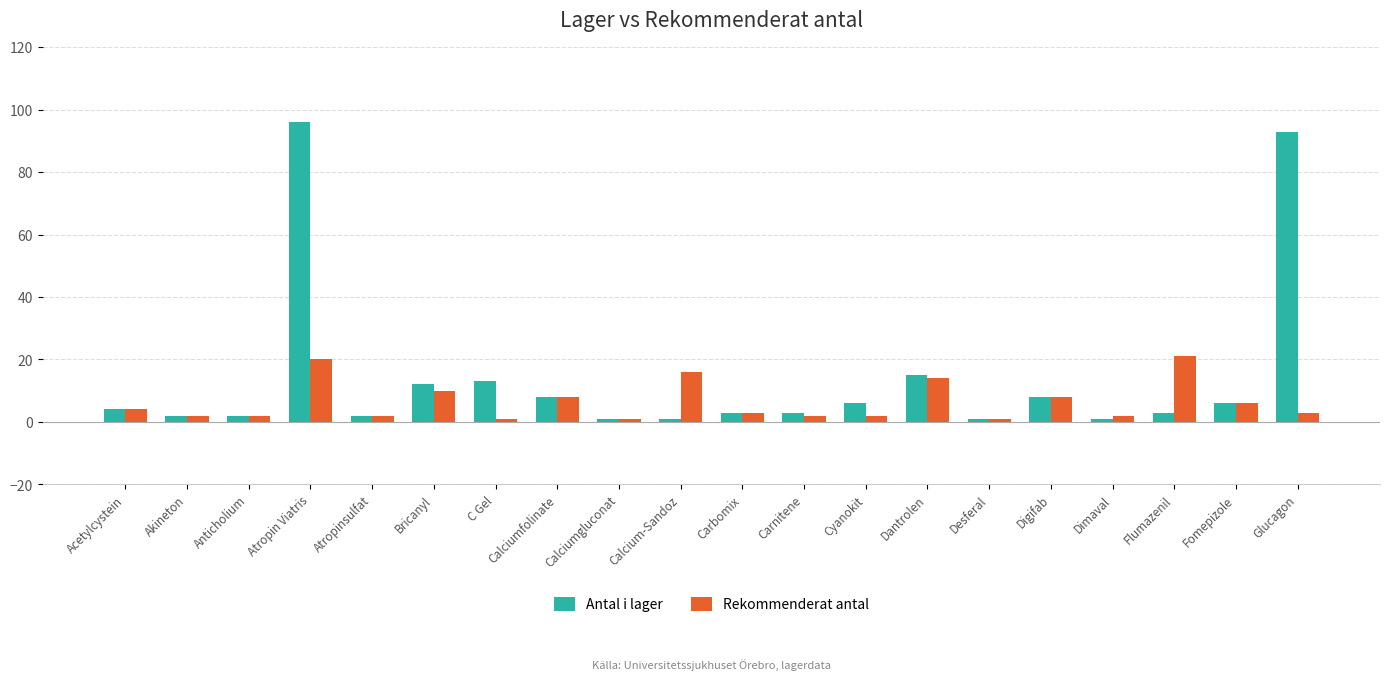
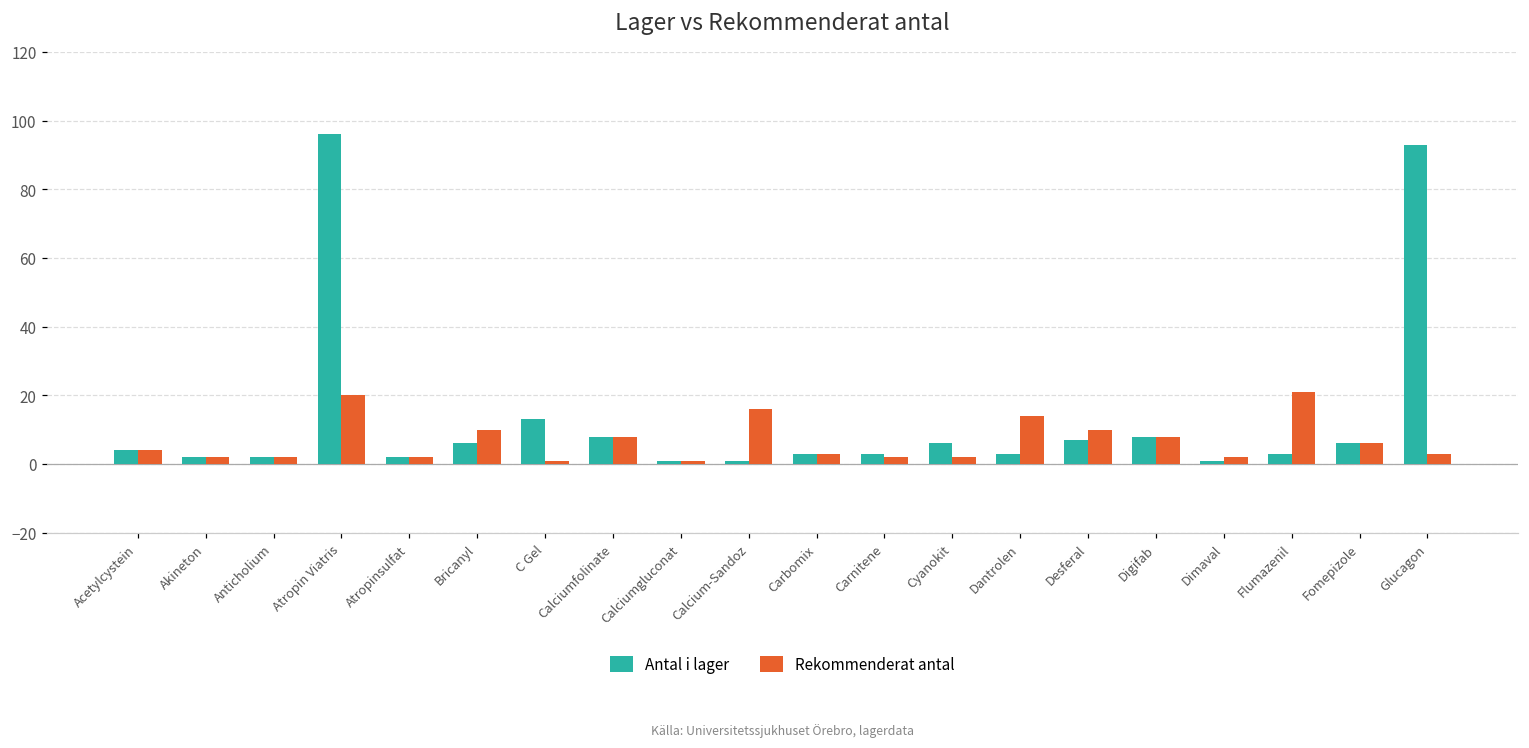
  {
    "Antal i lager": {
      "Acetylcystein": 4,
      "Akineton": 2,
      "Anticholium": 2,
      "Atropin Viatris": 96,
      "Atropinsulfat": 2,
-     "Bricanyl": 12,
+     "Bricanyl": 6,
      "C Gel": 13,
      "Calciumfolinate": 8,
      "Calciumgluconat": 1,
      "Calcium-Sandoz": 1,
      "Carbomix": 3,
      "Carnitene": 3,
      "Cyanokit": 6,
-     "Dantrolen": 15,
-     "Desferal": 1,
+     "Dantrolen": 3,
+     "Desferal": 7,
      "Digifab": 8,
      "Dimaval": 1,
      "Flumazenil": 3,
      "Fomepizole": 6,
      "Glucagon": 93
    },
    "Rekommenderat antal": {
      "Acetylcystein": 4,
      "Akineton": 2,
      "Anticholium": 2,
      "Atropin Viatris": 20,
      "Atropinsulfat": 2,
      "Bricanyl": 10,
      "C Gel": 1,
      "Calciumfolinate": 8,
      "Calciumgluconat": 1,
      "Calcium-Sandoz": 16,
      "Carbomix": 3,
      "Carnitene": 2,
      "Cyanokit": 2,
      "Dantrolen": 14,
-     "Desferal": 1,
+     "Desferal": 10,
      "Digifab": 8,
      "Dimaval": 2,
      "Flumazenil": 21,
      "Fomepizole": 6,
      "Glucagon": 3
    }
  }
